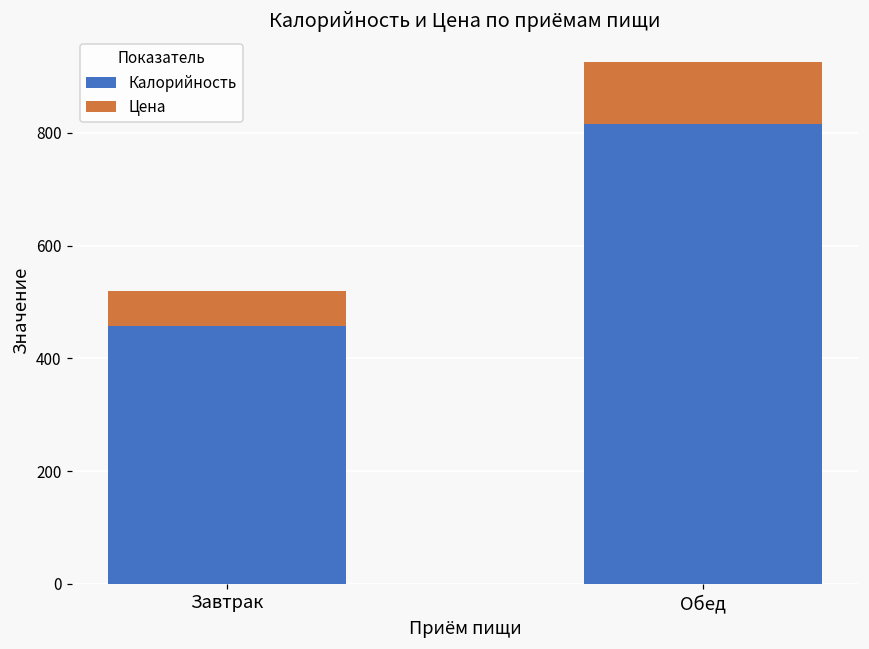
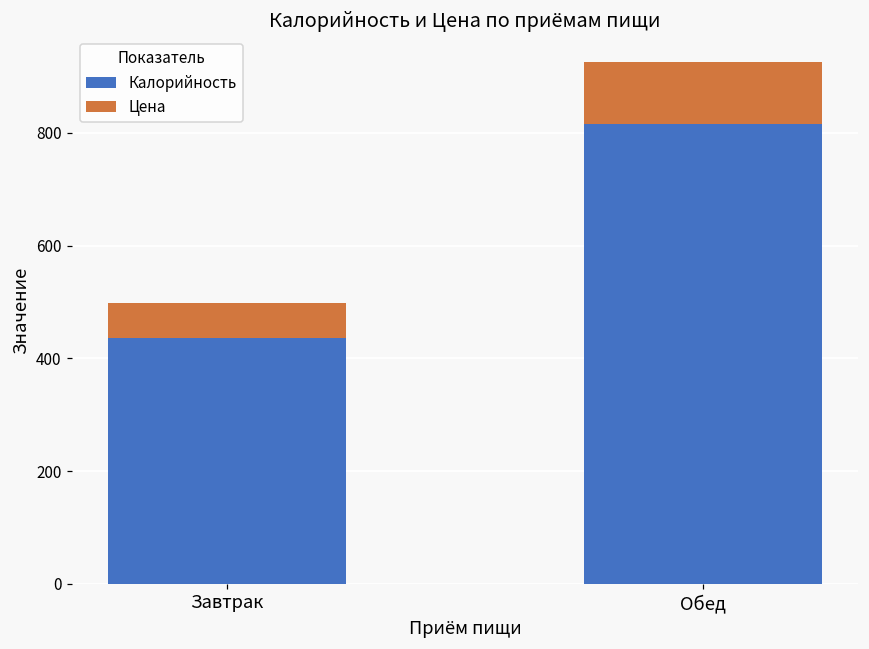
  {
    "Калорийность": {
-     "Завтрак": 460,
+     "Завтрак": 440,
      "Обед": 820
    },
    "Цена": {
      "Завтрак": 60,
      "Обед": 110
    }
  }
